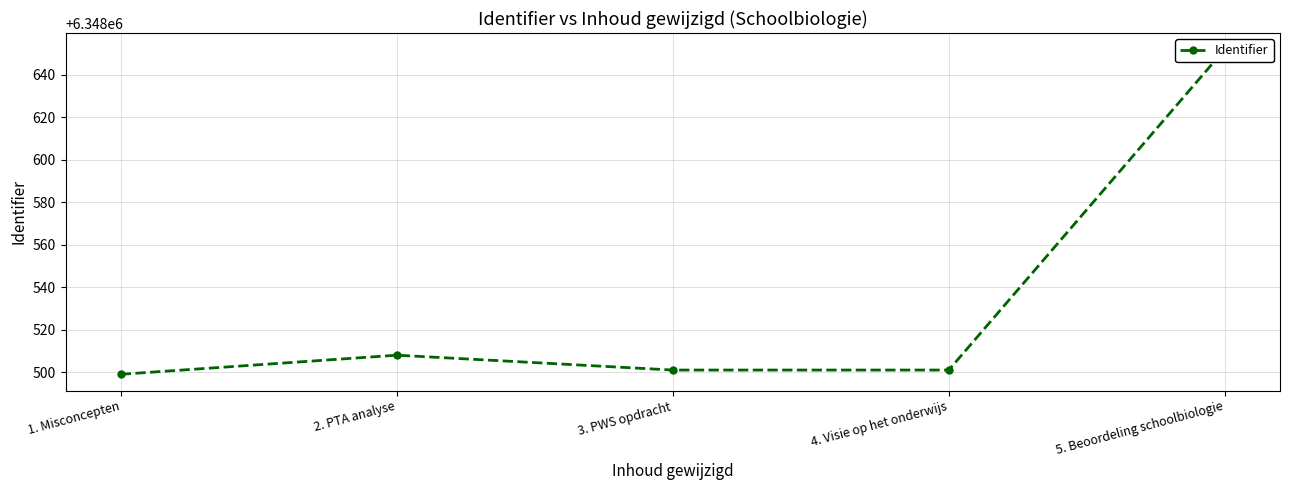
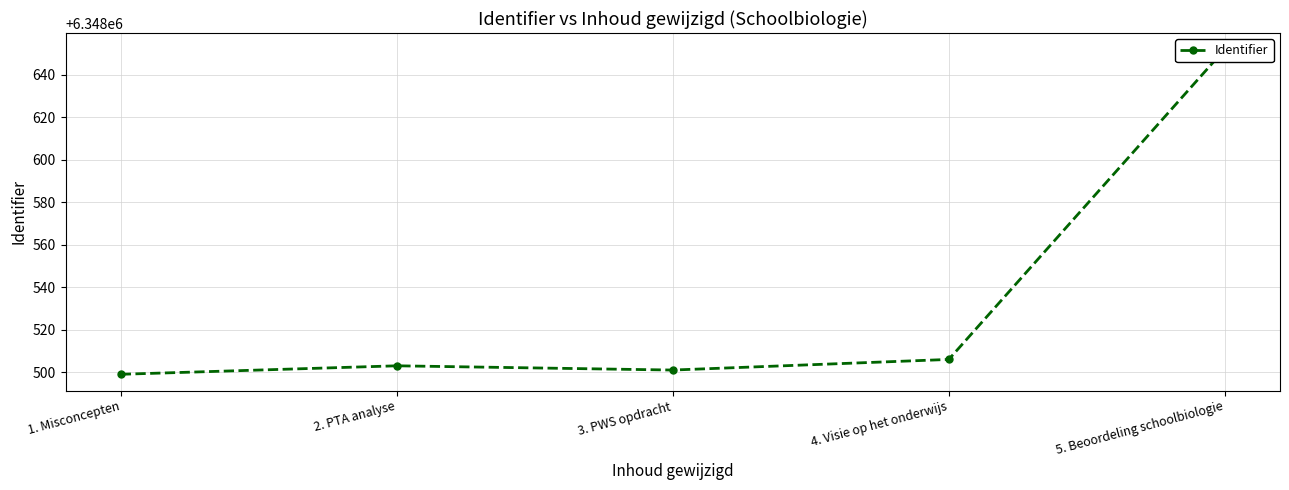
  {
    "1. Misconcepten": 6348499,
-   "2. PTA analyse": 6348508,
+   "2. PTA analyse": 6348503,
    "3. PWS opdracht": 6348501,
-   "4. Visie op het onderwijs": 6348501
+   "4. Visie op het onderwijs": 6348506
  }
